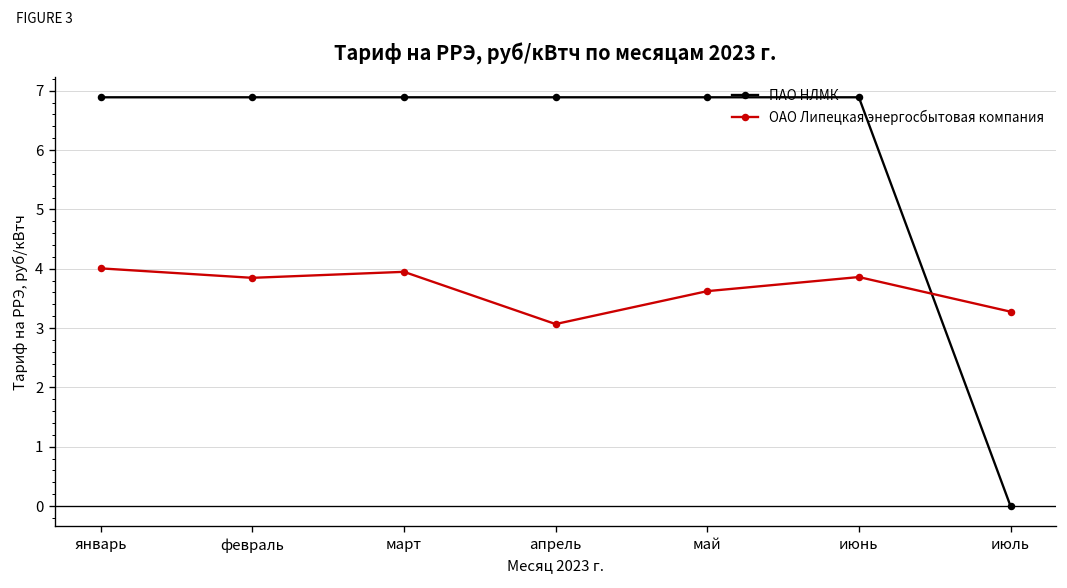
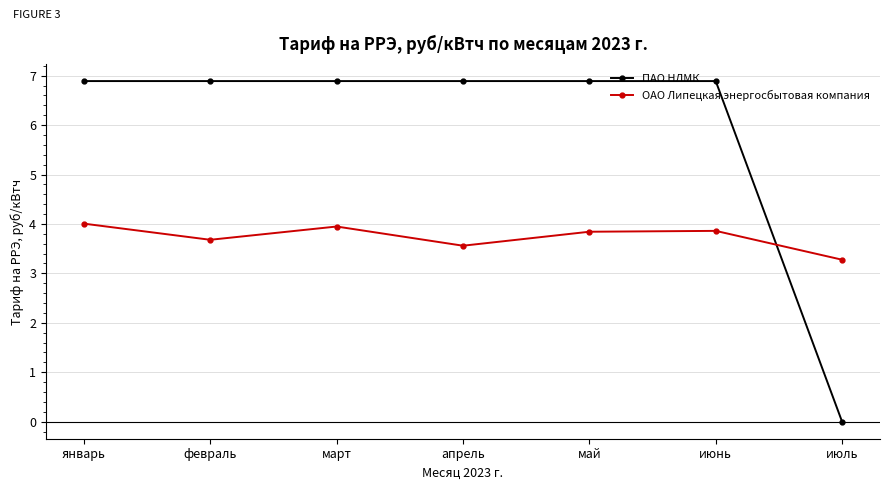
  {
    "ПАО НЛМК": {
      "январь": 6.9,
      "февраль": 6.9,
      "март": 6.9,
      "апрель": 6.9,
      "май": 6.9,
      "июнь": 6.9,
      "июль": 0.0
    },
    "ОАО Липецкая энергосбытовая компания": {
      "январь": 4.0,
-     "февраль": 3.8,
+     "февраль": 3.7,
      "март": 3.9,
-     "апрель": 3.1,
-     "май": 3.6,
+     "апрель": 3.6,
+     "май": 3.8,
      "июнь": 3.9,
      "июль": 3.3
    }
  }
